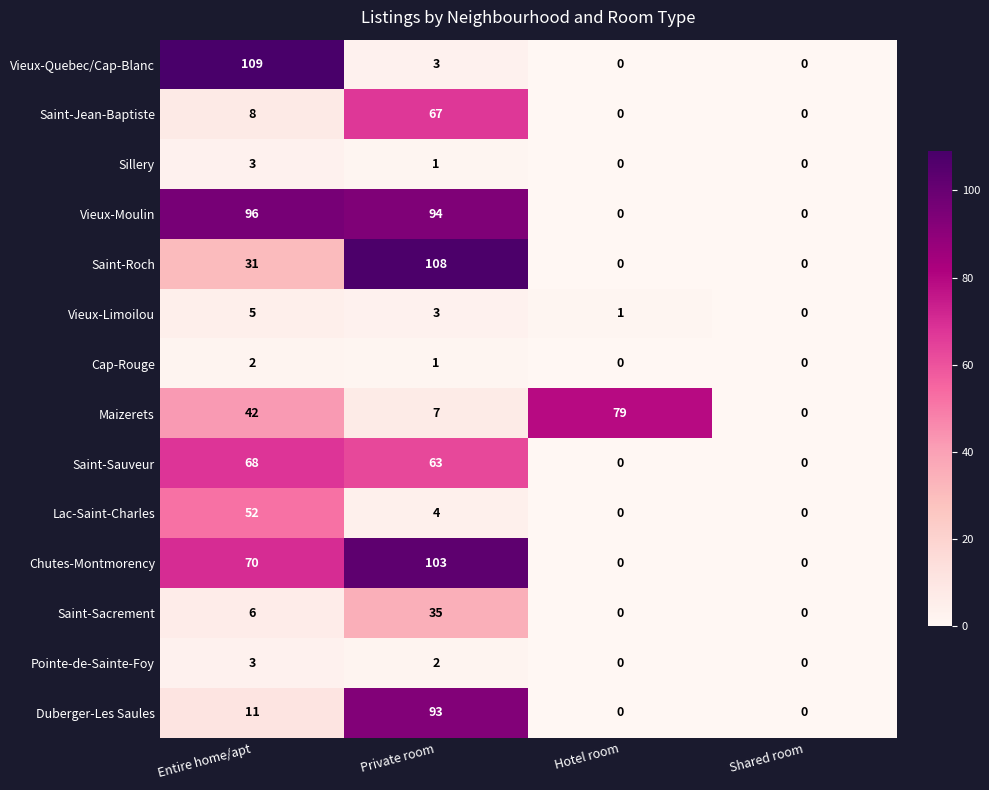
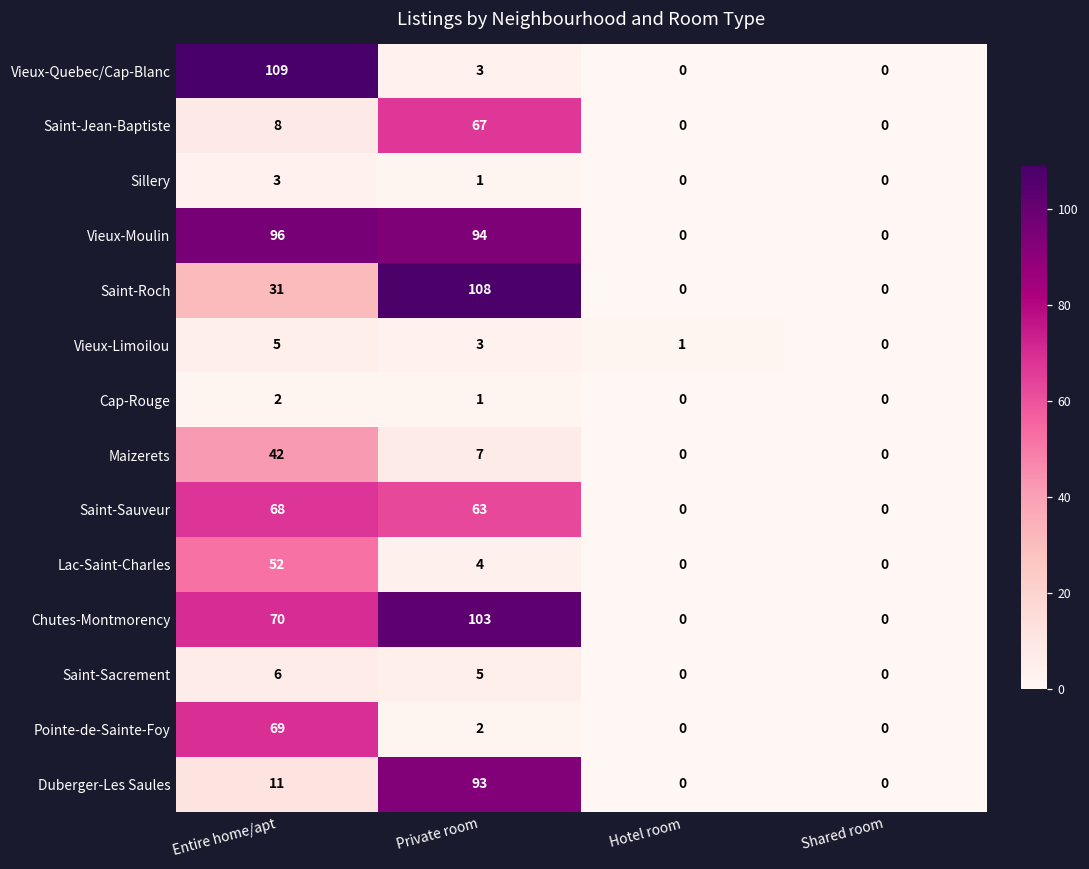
  {
    "Vieux-Quebec/Cap-Blanc": {
      "Entire home/apt": 109,
      "Private room": 3,
      "Hotel room": 0,
      "Shared room": 0
    },
    "Saint-Jean-Baptiste": {
      "Entire home/apt": 8,
      "Private room": 67,
      "Hotel room": 0,
      "Shared room": 0
    },
    "Sillery": {
      "Entire home/apt": 3,
      "Private room": 1,
      "Hotel room": 0,
      "Shared room": 0
    },
    "Vieux-Moulin": {
      "Entire home/apt": 96,
      "Private room": 94,
      "Hotel room": 0,
      "Shared room": 0
    },
    "Saint-Roch": {
      "Entire home/apt": 31,
      "Private room": 108,
      "Hotel room": 0,
      "Shared room": 0
    },
    "Vieux-Limoilou": {
      "Entire home/apt": 5,
      "Private room": 3,
      "Hotel room": 1,
      "Shared room": 0
    },
    "Cap-Rouge": {
      "Entire home/apt": 2,
      "Private room": 1,
      "Hotel room": 0,
      "Shared room": 0
    },
    "Maizerets": {
      "Entire home/apt": 42,
      "Private room": 7,
-     "Hotel room": 79,
+     "Hotel room": 0,
      "Shared room": 0
    },
    "Saint-Sauveur": {
      "Entire home/apt": 68,
      "Private room": 63,
      "Hotel room": 0,
      "Shared room": 0
    },
    "Lac-Saint-Charles": {
      "Entire home/apt": 52,
      "Private room": 4,
      "Hotel room": 0,
      "Shared room": 0
    },
    "Chutes-Montmorency": {
      "Entire home/apt": 70,
      "Private room": 103,
      "Hotel room": 0,
      "Shared room": 0
    },
    "Saint-Sacrement": {
      "Entire home/apt": 6,
-     "Private room": 35,
+     "Private room": 5,
      "Hotel room": 0,
      "Shared room": 0
    },
    "Pointe-de-Sainte-Foy": {
-     "Entire home/apt": 3,
+     "Entire home/apt": 69,
      "Private room": 2,
      "Hotel room": 0,
      "Shared room": 0
    },
    "Duberger-Les Saules": {
      "Entire home/apt": 11,
      "Private room": 93,
      "Hotel room": 0,
      "Shared room": 0
    }
  }
